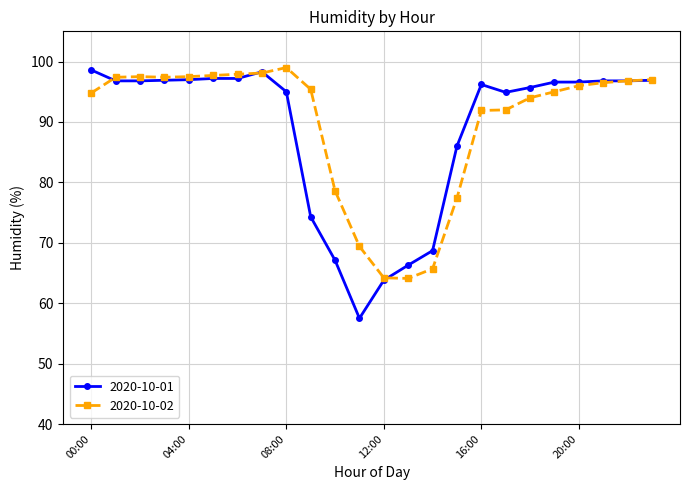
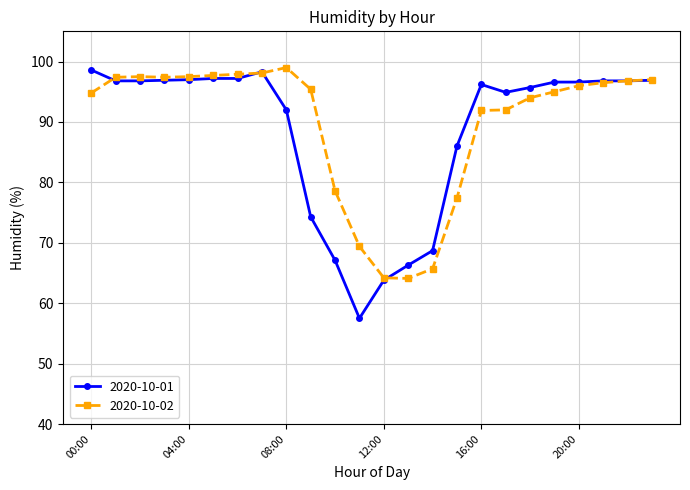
  {
    "2020-10-01": {
      "00:00": 99,
      "04:00": 97,
-     "08:00": 95,
+     "08:00": 92,
      "16:00": 96,
      "20:00": 97
    },
    "2020-10-02": {
      "00:00": 95,
      "04:00": 98,
      "08:00": 99,
      "16:00": 92,
      "20:00": 96
    }
  }
